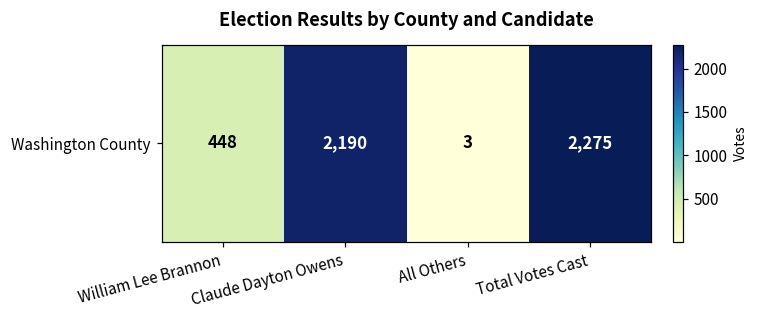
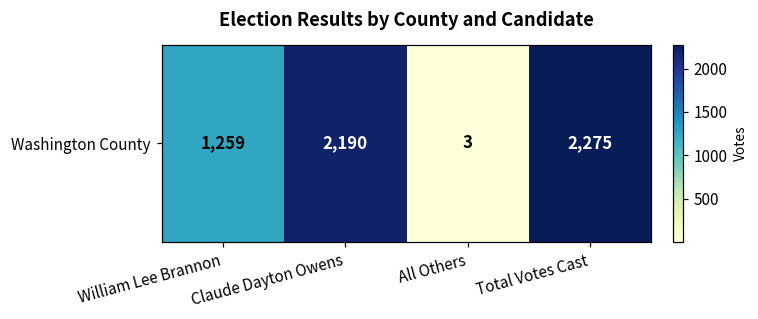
  {
    "Washington County": {
-     "William Lee Brannon": "448",
+     "William Lee Brannon": "1,259",
      "Claude Dayton Owens": "2,190",
      "All Others": "3",
      "Total Votes Cast": "2,275"
    }
  }
